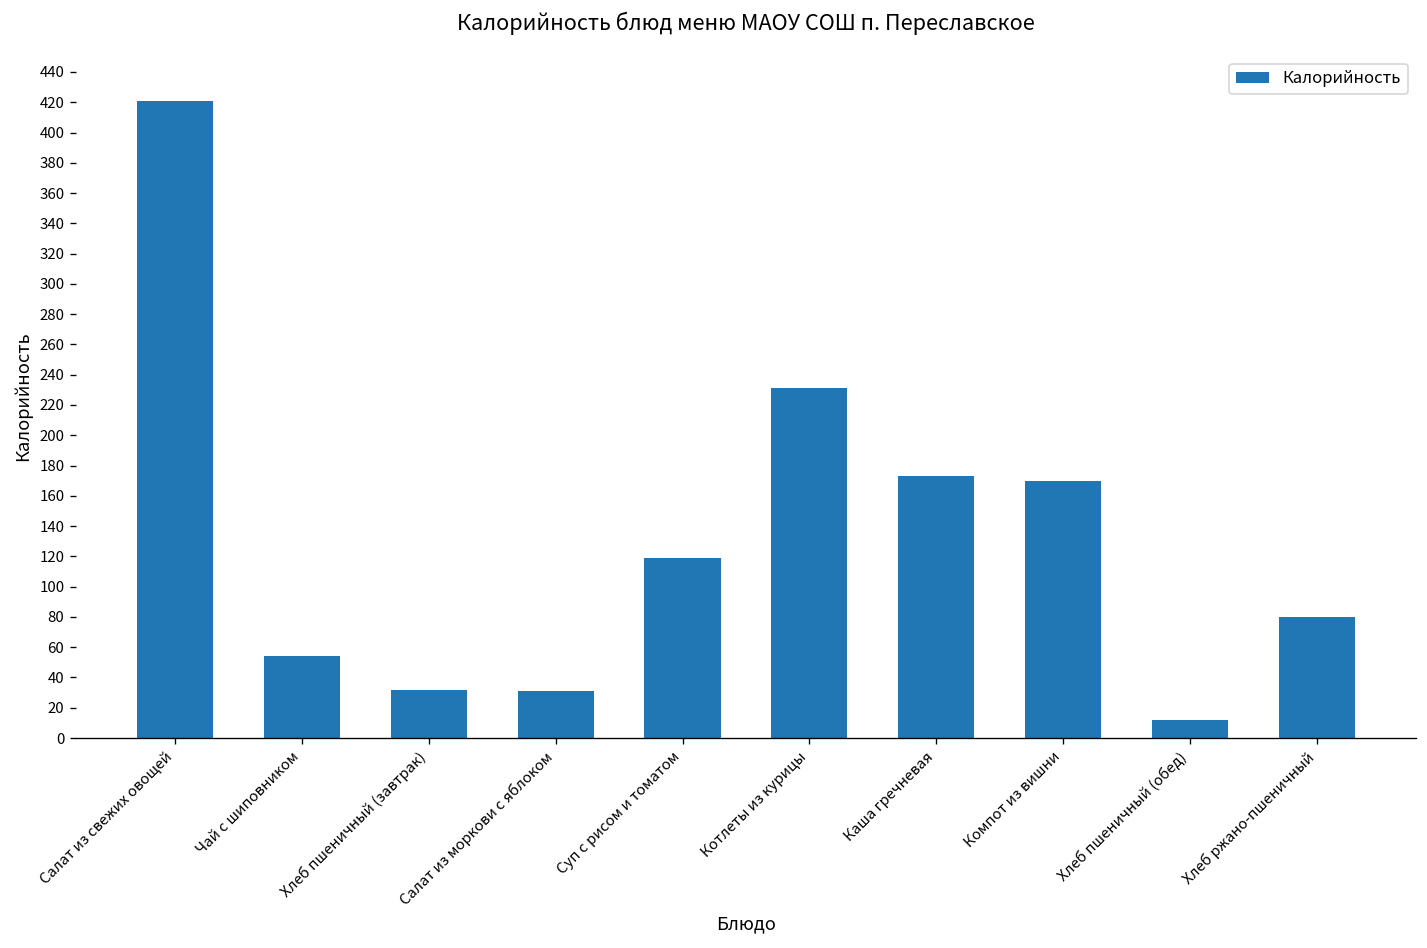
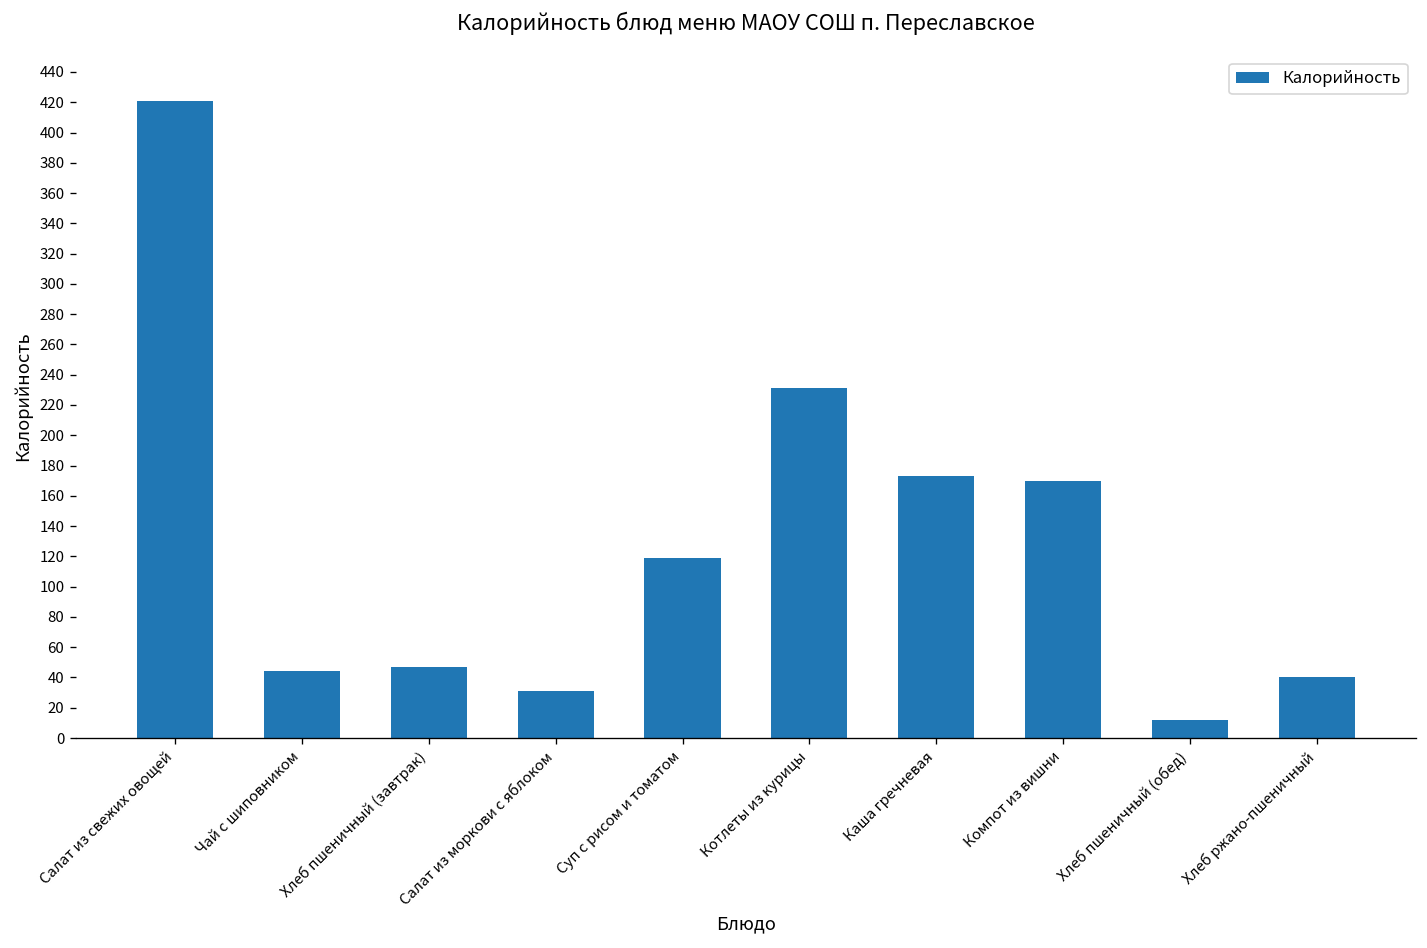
  {
    "Салат из свежих овощей": 421,
-   "Чай с шиповником": 54,
-   "Хлеб пшеничный (завтрак)": 32,
+   "Чай с шиповником": 44,
+   "Хлеб пшеничный (завтрак)": 47,
    "Салат из моркови с яблоком": 31,
    "Суп с рисом и томатом": 119,
    "Котлеты из курицы": 231,
    "Каша гречневая": 173,
    "Компот из вишни": 170,
    "Хлеб пшеничный (обед)": 12,
-   "Хлеб ржано-пшеничный": 80
+   "Хлеб ржано-пшеничный": 40
  }
